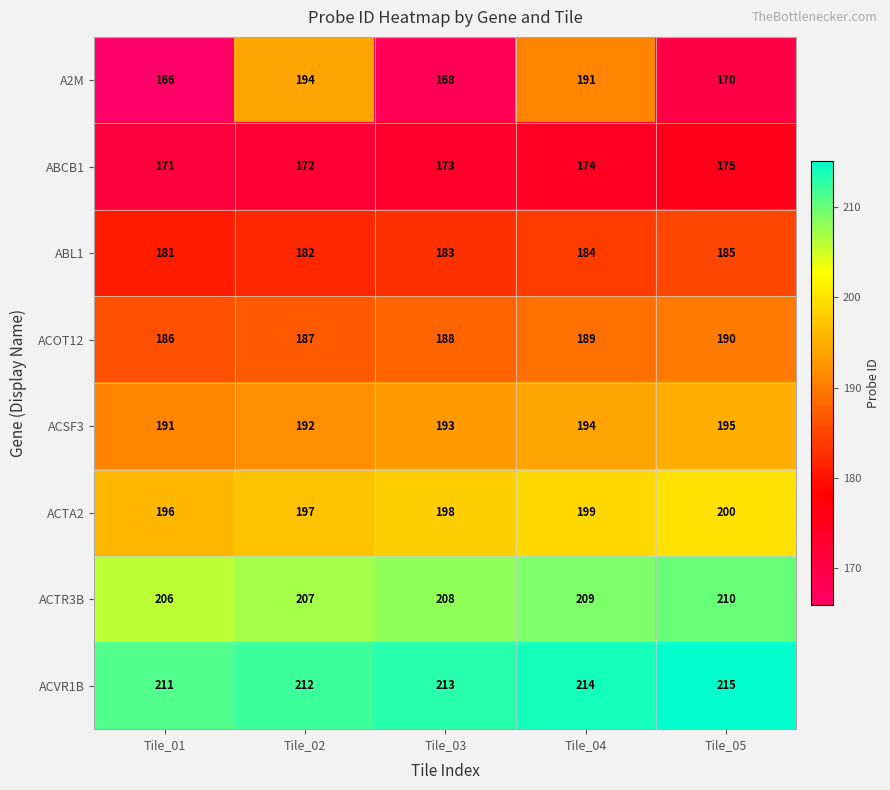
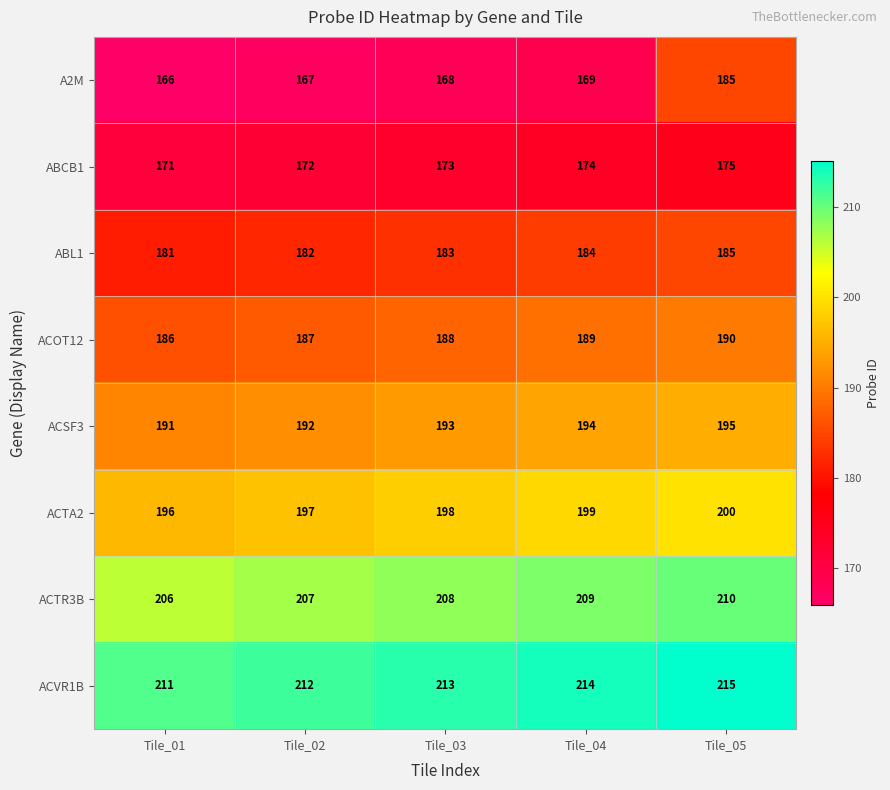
  {
    "A2M": {
      "Tile_01": 166,
-     "Tile_02": 194,
+     "Tile_02": 167,
      "Tile_03": 168,
-     "Tile_04": 191,
-     "Tile_05": 170
+     "Tile_04": 169,
+     "Tile_05": 185
    },
    "ABCB1": {
      "Tile_01": 171,
      "Tile_02": 172,
      "Tile_03": 173,
      "Tile_04": 174,
      "Tile_05": 175
    },
    "ABL1": {
      "Tile_01": 181,
      "Tile_02": 182,
      "Tile_03": 183,
      "Tile_04": 184,
      "Tile_05": 185
    },
    "ACOT12": {
      "Tile_01": 186,
      "Tile_02": 187,
      "Tile_03": 188,
      "Tile_04": 189,
      "Tile_05": 190
    },
    "ACSF3": {
      "Tile_01": 191,
      "Tile_02": 192,
      "Tile_03": 193,
      "Tile_04": 194,
      "Tile_05": 195
    },
    "ACTA2": {
      "Tile_01": 196,
      "Tile_02": 197,
      "Tile_03": 198,
      "Tile_04": 199,
      "Tile_05": 200
    },
    "ACTR3B": {
      "Tile_01": 206,
      "Tile_02": 207,
      "Tile_03": 208,
      "Tile_04": 209,
      "Tile_05": 210
    },
    "ACVR1B": {
      "Tile_01": 211,
      "Tile_02": 212,
      "Tile_03": 213,
      "Tile_04": 214,
      "Tile_05": 215
    }
  }
